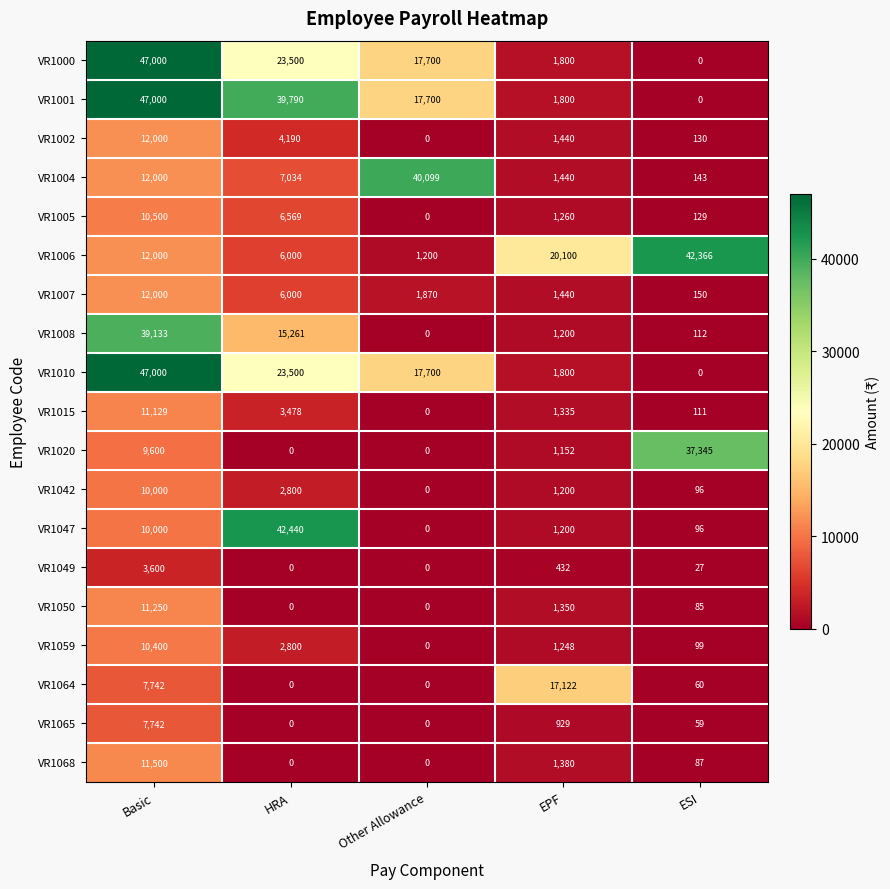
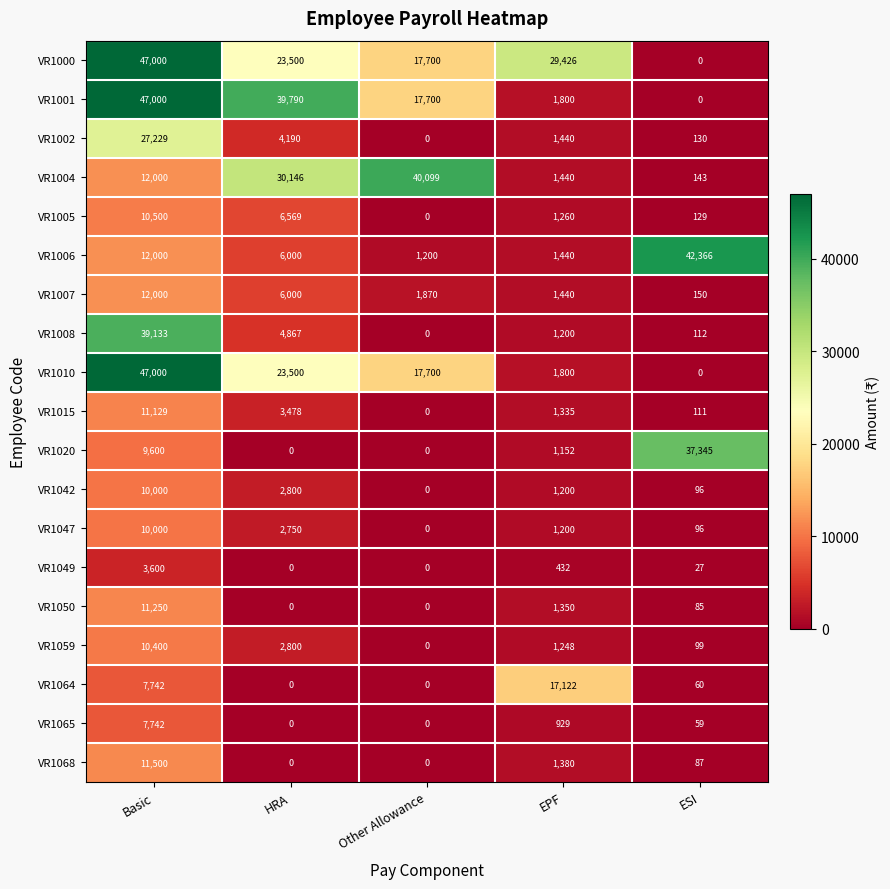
  {
    "VR1000": {
      "Basic": "47,000",
      "HRA": "23,500",
      "Other Allowance": "17,700",
-     "EPF": "1,800",
+     "EPF": "29,426",
      "ESI": "0"
    },
    "VR1001": {
      "Basic": "47,000",
      "HRA": "39,790",
      "Other Allowance": "17,700",
      "EPF": "1,800",
      "ESI": "0"
    },
    "VR1002": {
-     "Basic": "12,000",
+     "Basic": "27,229",
      "HRA": "4,190",
      "Other Allowance": "0",
      "EPF": "1,440",
      "ESI": "130"
    },
    "VR1004": {
      "Basic": "12,000",
-     "HRA": "7,034",
+     "HRA": "30,146",
      "Other Allowance": "40,099",
      "EPF": "1,440",
      "ESI": "143"
    },
    "VR1005": {
      "Basic": "10,500",
      "HRA": "6,569",
      "Other Allowance": "0",
      "EPF": "1,260",
      "ESI": "129"
    },
    "VR1006": {
      "Basic": "12,000",
      "HRA": "6,000",
      "Other Allowance": "1,200",
-     "EPF": "20,100",
+     "EPF": "1,440",
      "ESI": "42,366"
    },
    "VR1007": {
      "Basic": "12,000",
      "HRA": "6,000",
      "Other Allowance": "1,870",
      "EPF": "1,440",
      "ESI": "150"
    },
    "VR1008": {
      "Basic": "39,133",
-     "HRA": "15,261",
+     "HRA": "4,867",
      "Other Allowance": "0",
      "EPF": "1,200",
      "ESI": "112"
    },
    "VR1010": {
      "Basic": "47,000",
      "HRA": "23,500",
      "Other Allowance": "17,700",
      "EPF": "1,800",
      "ESI": "0"
    },
    "VR1015": {
      "Basic": "11,129",
      "HRA": "3,478",
      "Other Allowance": "0",
      "EPF": "1,335",
      "ESI": "111"
    },
    "VR1020": {
      "Basic": "9,600",
      "HRA": "0",
      "Other Allowance": "0",
      "EPF": "1,152",
      "ESI": "37,345"
    },
    "VR1042": {
      "Basic": "10,000",
      "HRA": "2,800",
      "Other Allowance": "0",
      "EPF": "1,200",
      "ESI": "96"
    },
    "VR1047": {
      "Basic": "10,000",
-     "HRA": "42,440",
+     "HRA": "2,750",
      "Other Allowance": "0",
      "EPF": "1,200",
      "ESI": "96"
    },
    "VR1049": {
      "Basic": "3,600",
      "HRA": "0",
      "Other Allowance": "0",
      "EPF": "432",
      "ESI": "27"
    },
    "VR1050": {
      "Basic": "11,250",
      "HRA": "0",
      "Other Allowance": "0",
      "EPF": "1,350",
      "ESI": "85"
    },
    "VR1059": {
      "Basic": "10,400",
      "HRA": "2,800",
      "Other Allowance": "0",
      "EPF": "1,248",
      "ESI": "99"
    },
    "VR1064": {
      "Basic": "7,742",
      "HRA": "0",
      "Other Allowance": "0",
      "EPF": "17,122",
      "ESI": "60"
    },
    "VR1065": {
      "Basic": "7,742",
      "HRA": "0",
      "Other Allowance": "0",
      "EPF": "929",
      "ESI": "59"
    },
    "VR1068": {
      "Basic": "11,500",
      "HRA": "0",
      "Other Allowance": "0",
      "EPF": "1,380",
      "ESI": "87"
    }
  }
